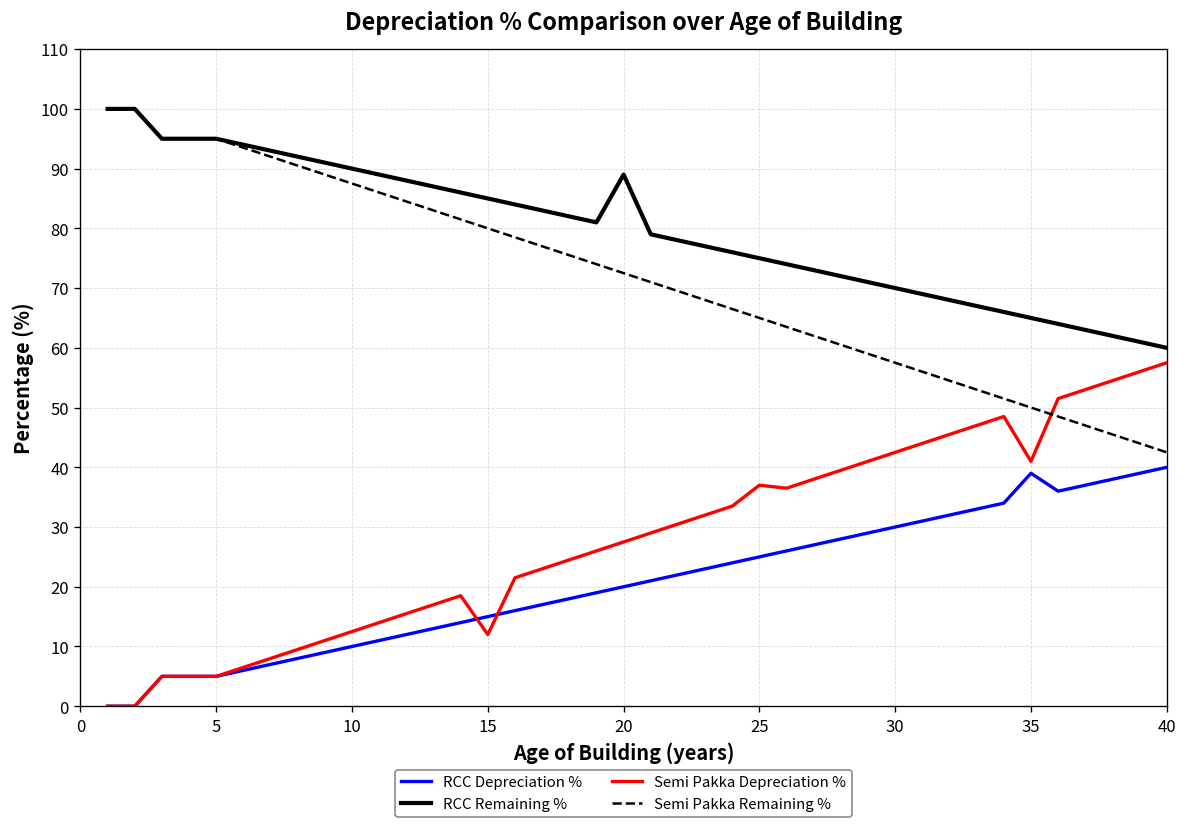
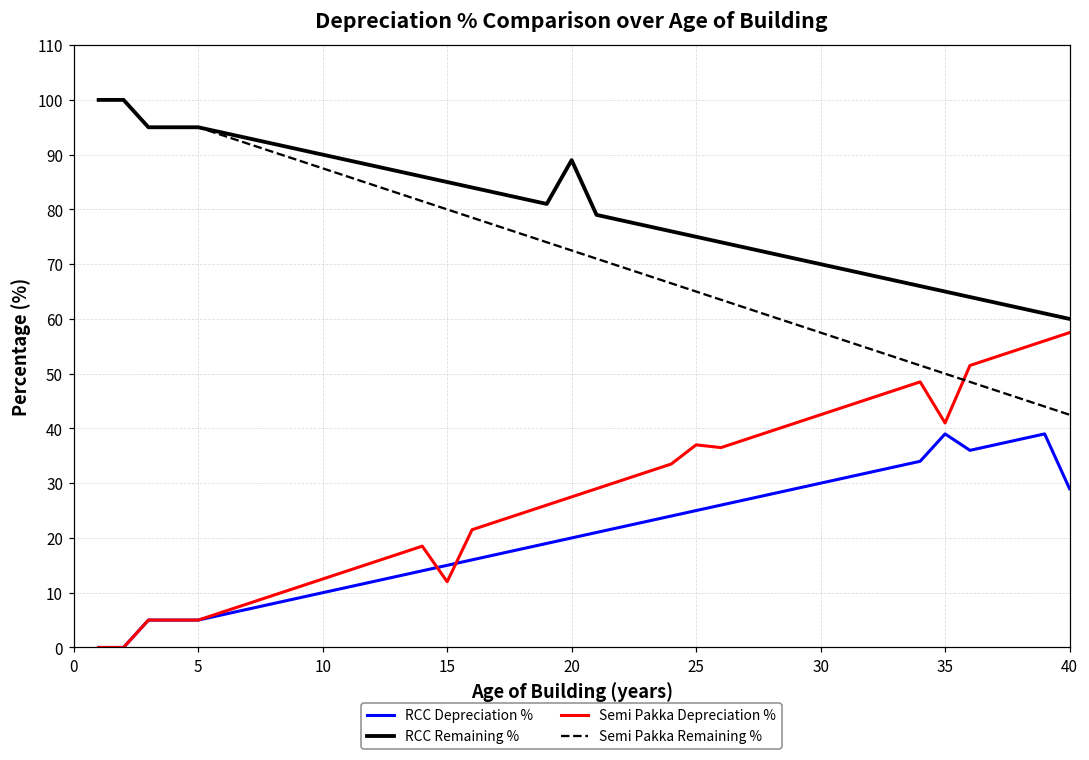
  {
    "RCC Depreciation %": {
      "10": 10,
      "15": 15,
      "20": 20,
      "25": 25,
      "30": 30,
      "35": 39,
-     "40": 40
+     "40": 29
    },
    "Semi Pakka Depreciation %": {
      "10": 13,
      "15": 12,
      "20": 28,
      "25": 37,
      "30": 43,
      "35": 41,
      "40": 58
    }
  }
